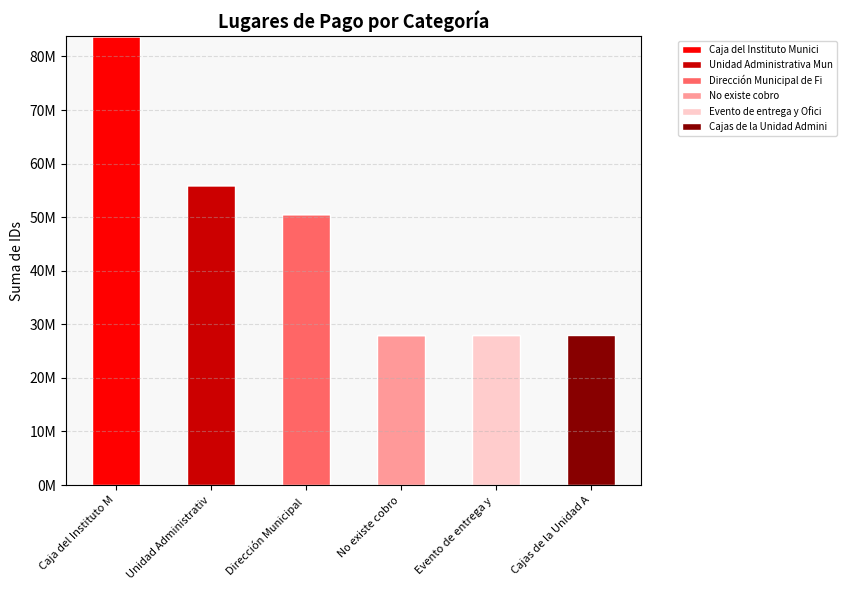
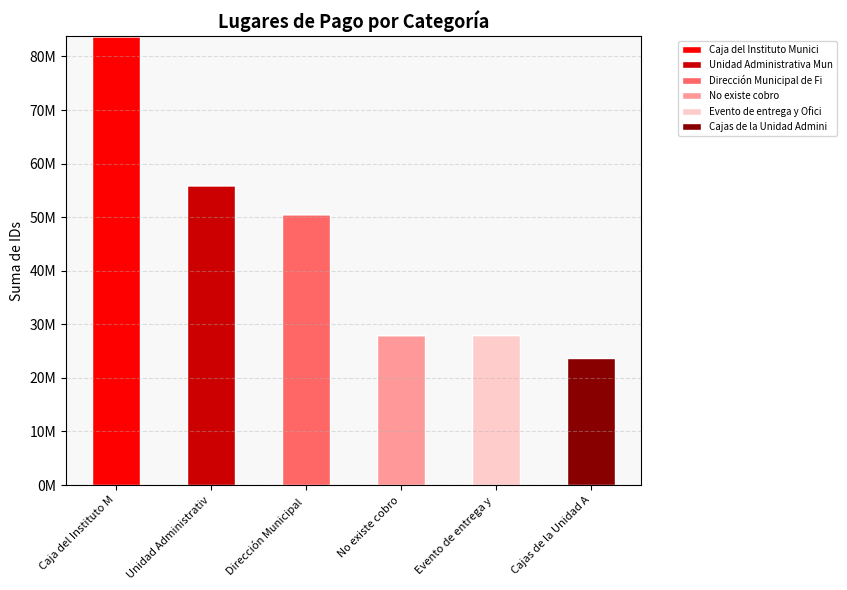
  {
    "Cajas de la Unidad Admini": {
-     "Cajas de la Unidad A": 28000000
+     "Cajas de la Unidad A": 24000000
    }
  }
